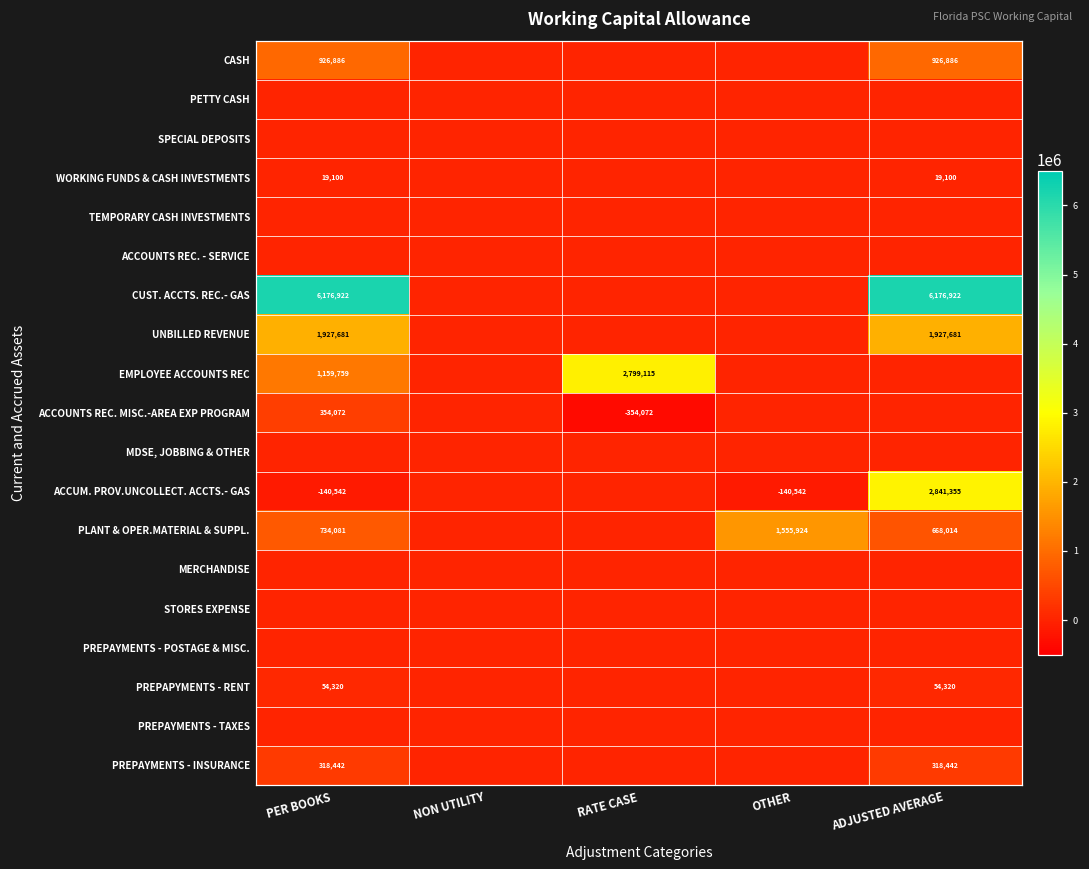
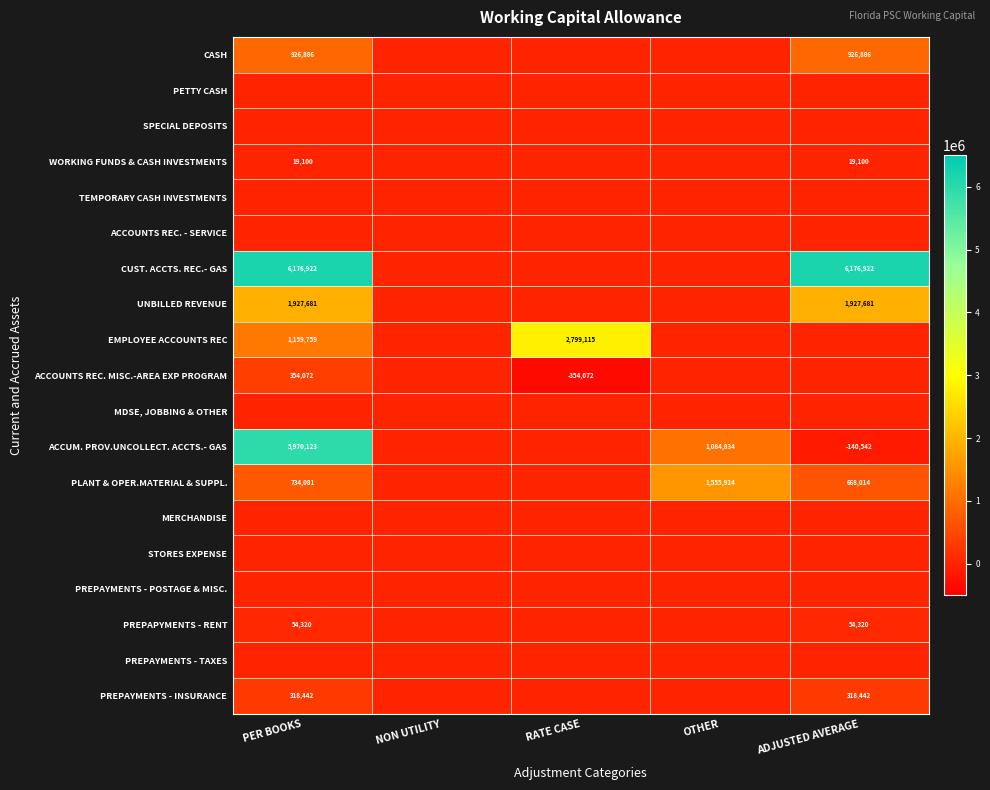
  {
    "CASH": {
      "PER BOOKS": "926,886",
      "ADJUSTED AVERAGE": "926,886"
    },
    "WORKING FUNDS & CASH INVESTMENTS": {
      "PER BOOKS": "19,100",
      "ADJUSTED AVERAGE": "19,100"
    },
    "CUST. ACCTS. REC.- GAS": {
      "PER BOOKS": "6,176,922",
      "ADJUSTED AVERAGE": "6,176,922"
    },
    "UNBILLED REVENUE": {
      "PER BOOKS": "1,927,681",
      "ADJUSTED AVERAGE": "1,927,681"
    },
    "EMPLOYEE ACCOUNTS REC": {
      "PER BOOKS": "1,159,759",
      "RATE CASE": "2,799,115"
    },
    "ACCOUNTS REC. MISC.-AREA EXP PROGRAM": {
      "PER BOOKS": "354,072",
      "RATE CASE": "-354,072"
    },
    "ACCUM. PROV.UNCOLLECT. ACCTS.- GAS": {
-     "PER BOOKS": "-140,542",
-     "OTHER": "-140,542",
-     "ADJUSTED AVERAGE": "2,841,355"
+     "PER BOOKS": "5,970,123",
+     "OTHER": "1,084,834",
+     "ADJUSTED AVERAGE": "-140,542"
    },
    "PLANT & OPER.MATERIAL & SUPPL.": {
      "PER BOOKS": "734,081",
      "OTHER": "1,555,924",
      "ADJUSTED AVERAGE": "668,014"
    },
    "PREPAPYMENTS - RENT": {
      "PER BOOKS": "54,320",
      "ADJUSTED AVERAGE": "54,320"
    },
    "PREPAYMENTS - INSURANCE": {
      "PER BOOKS": "318,442",
      "ADJUSTED AVERAGE": "318,442"
    }
  }
